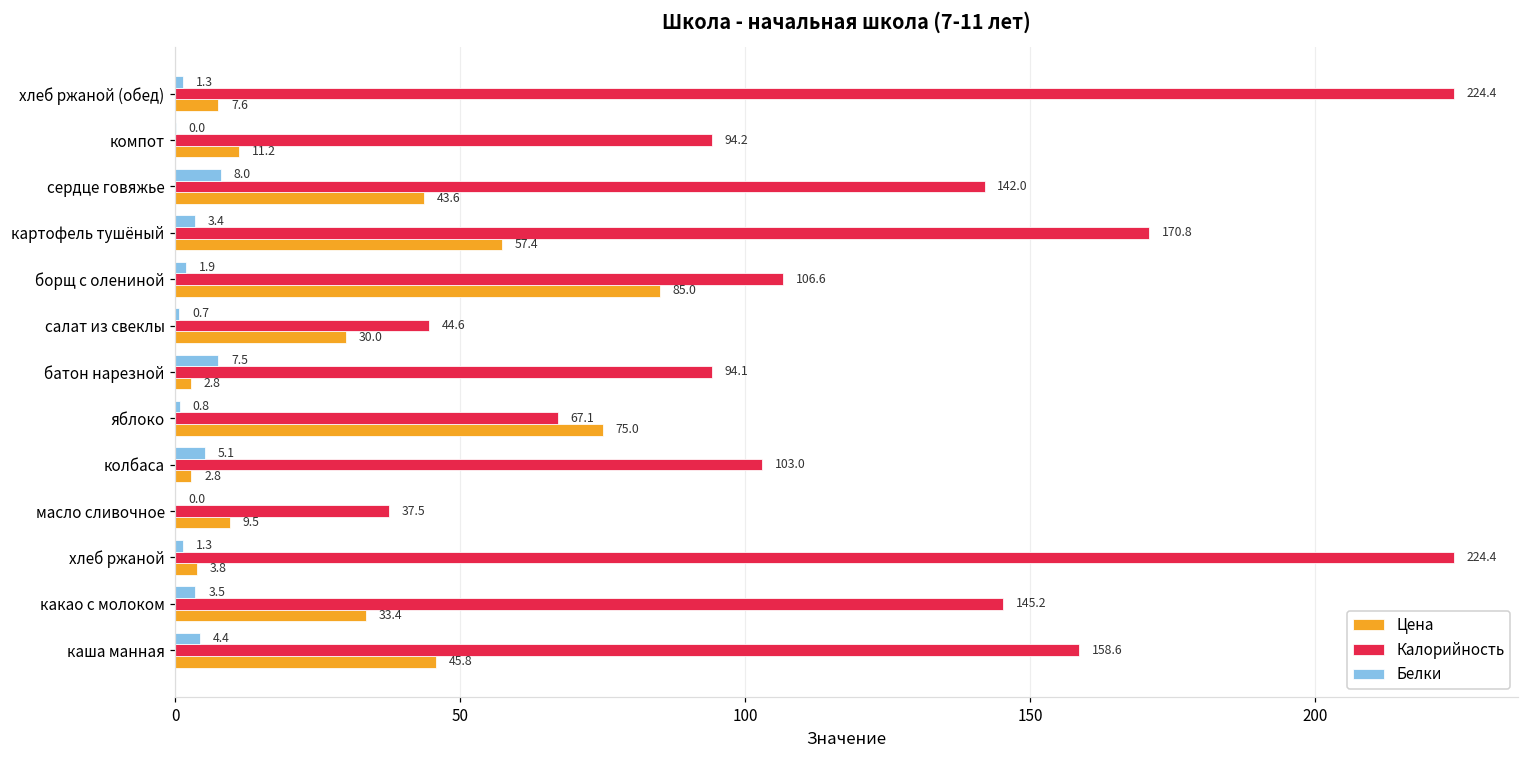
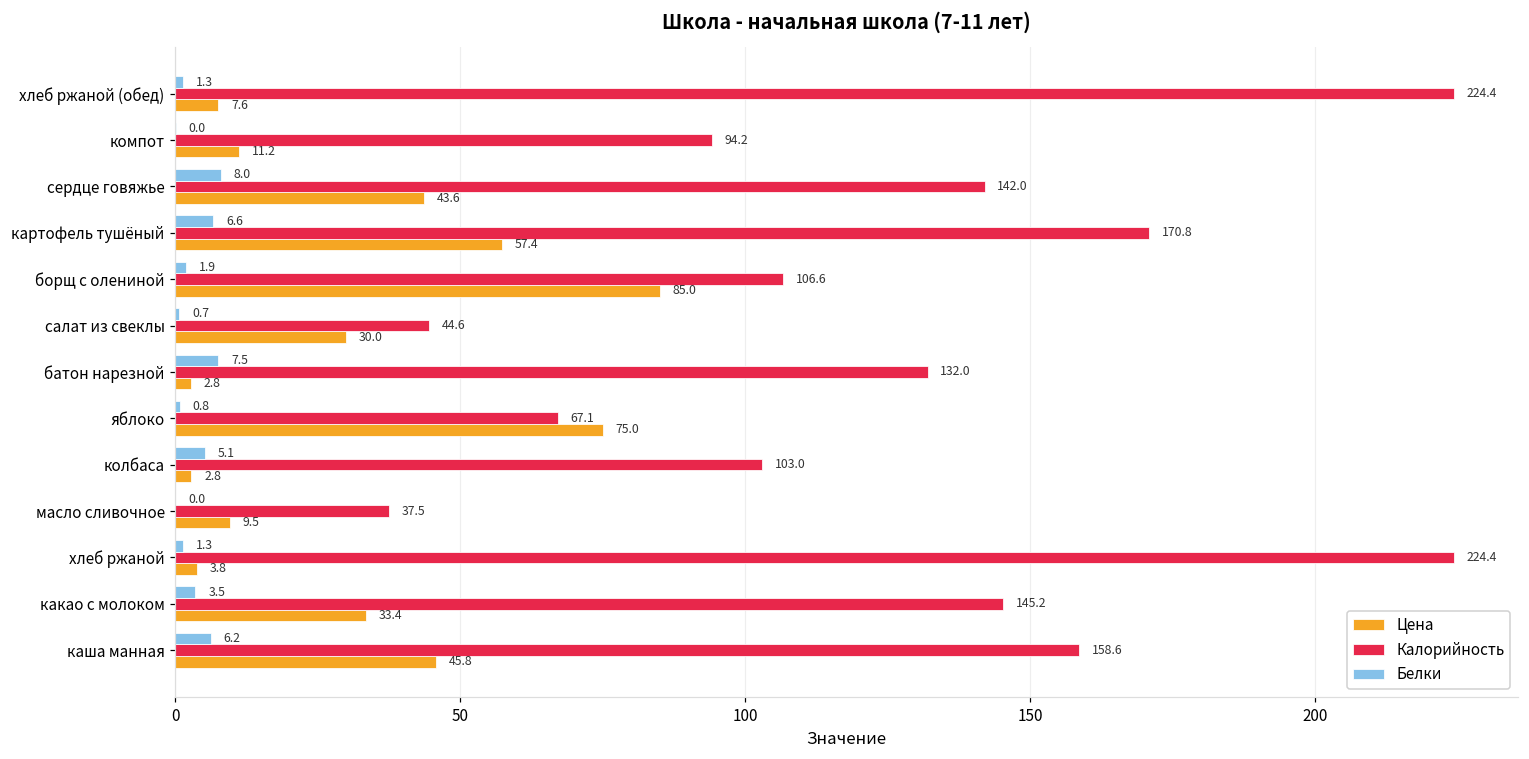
  {
    "Цена": {
      "хлеб ржаной (обед)": 7.6,
      "компот": 11.2,
      "сердце говяжье": 43.6,
      "картофель тушёный": 57.4,
      "борщ с олениной": 85.0,
      "салат из свеклы": 30.0,
      "батон нарезной": 2.8,
      "яблоко": 75.0,
      "колбаса": 2.8,
      "масло сливочное": 9.5,
      "хлеб ржаной": 3.8,
      "какао с молоком": 33.4,
      "каша манная": 45.8
    },
    "Калорийность": {
      "хлеб ржаной (обед)": 224.4,
      "компот": 94.2,
      "сердце говяжье": 142.0,
      "картофель тушёный": 170.8,
      "борщ с олениной": 106.6,
      "салат из свеклы": 44.6,
-     "батон нарезной": 94.1,
+     "батон нарезной": 132.0,
      "яблоко": 67.1,
      "колбаса": 103.0,
      "масло сливочное": 37.5,
      "хлеб ржаной": 224.4,
      "какао с молоком": 145.2,
      "каша манная": 158.6
    },
    "Белки": {
      "хлеб ржаной (обед)": 1.3,
      "компот": 0.0,
      "сердце говяжье": 8.0,
-     "картофель тушёный": 3.4,
+     "картофель тушёный": 6.6,
      "борщ с олениной": 1.9,
      "салат из свеклы": 0.7,
      "батон нарезной": 7.5,
      "яблоко": 0.8,
      "колбаса": 5.1,
      "масло сливочное": 0.0,
      "хлеб ржаной": 1.3,
      "какао с молоком": 3.5,
-     "каша манная": 4.4
+     "каша манная": 6.2
    }
  }
